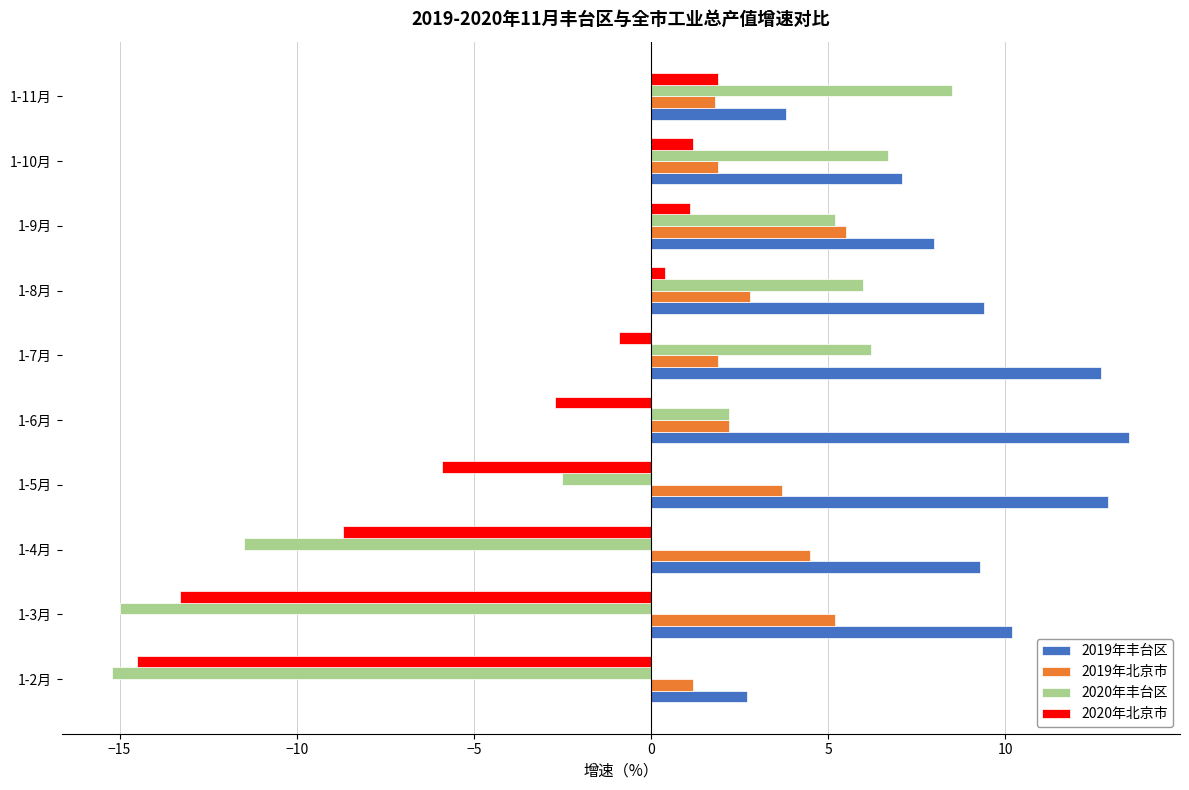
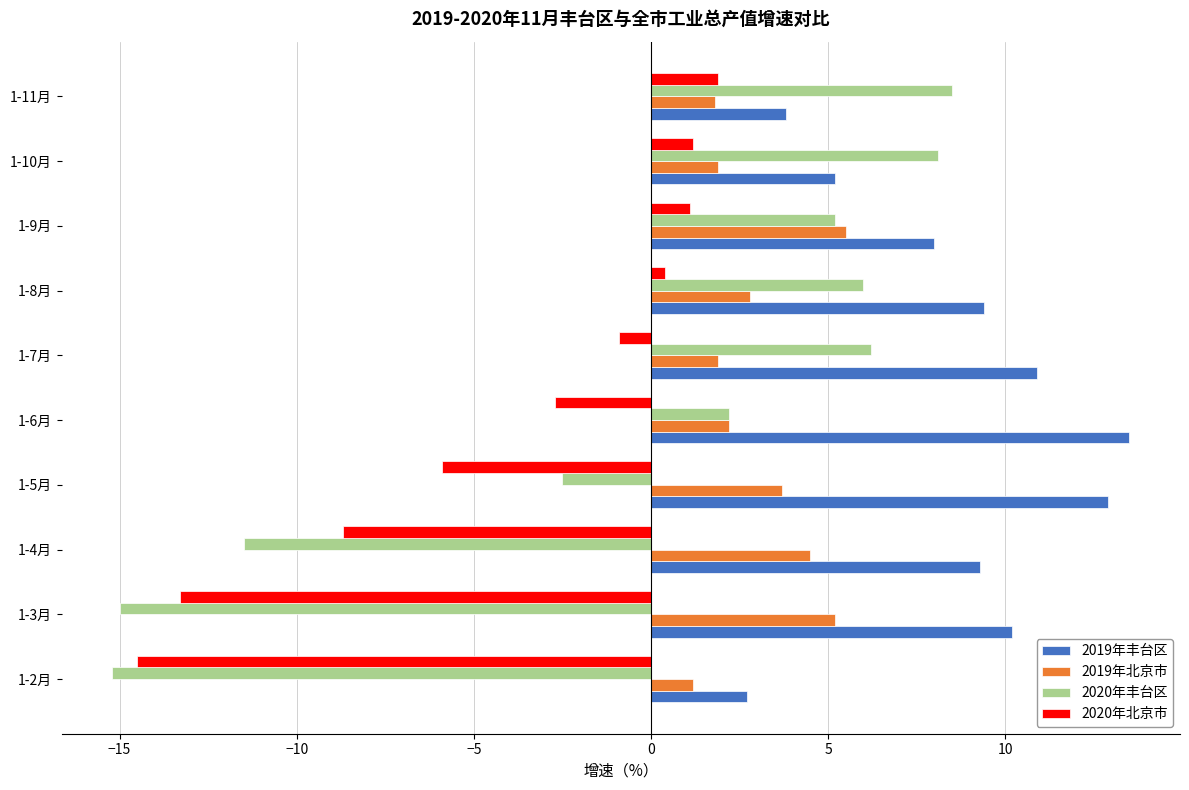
  {
    "2019年丰台区": {
      "1-11月": 3.8,
-     "1-10月": 7.1,
+     "1-10月": 5.2,
      "1-9月": 8.0,
      "1-8月": 9.4,
-     "1-7月": 12.7,
+     "1-7月": 10.9,
      "1-6月": 13.5,
      "1-5月": 12.9,
      "1-4月": 9.3,
      "1-3月": 10.2,
      "1-2月": 2.7
    },
    "2019年北京市": {
      "1-11月": 1.8,
      "1-10月": 1.9,
      "1-9月": 5.5,
      "1-8月": 2.8,
      "1-7月": 1.9,
      "1-6月": 2.2,
      "1-5月": 3.7,
      "1-4月": 4.5,
      "1-3月": 5.2,
      "1-2月": 1.2
    },
    "2020年丰台区": {
      "1-11月": 8.5,
-     "1-10月": 6.7,
+     "1-10月": 8.1,
      "1-9月": 5.2,
      "1-8月": 6.0,
      "1-7月": 6.2,
      "1-6月": 2.2,
      "1-5月": -2.5,
      "1-4月": -11.5,
      "1-3月": -15.0,
      "1-2月": -15.2
    },
    "2020年北京市": {
      "1-11月": 1.9,
      "1-10月": 1.2,
      "1-9月": 1.1,
      "1-8月": 0.4,
      "1-7月": -0.9,
      "1-6月": -2.7,
      "1-5月": -5.9,
      "1-4月": -8.7,
      "1-3月": -13.3,
      "1-2月": -14.5
    }
  }
